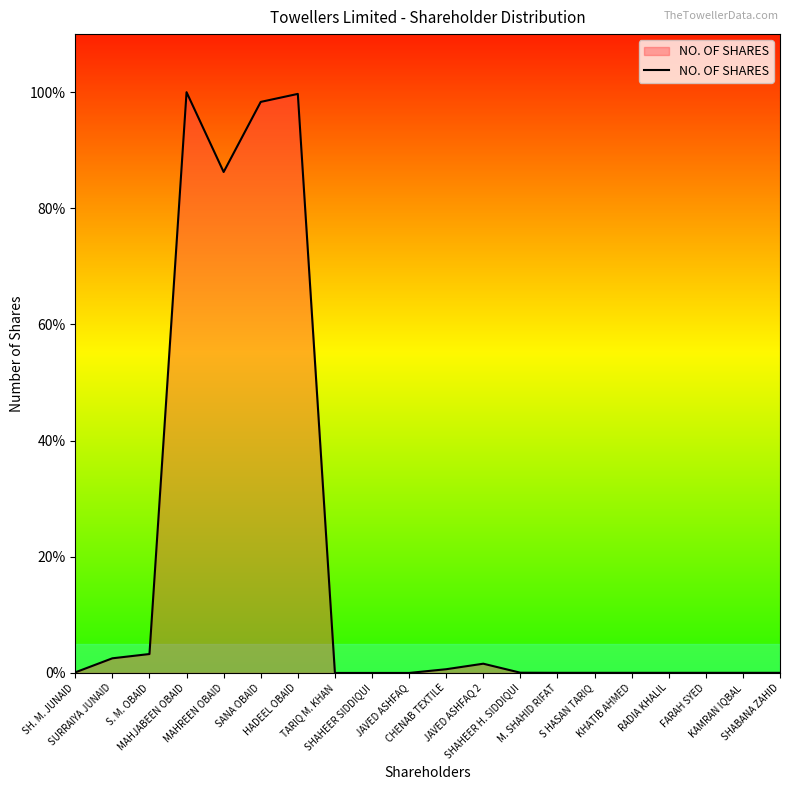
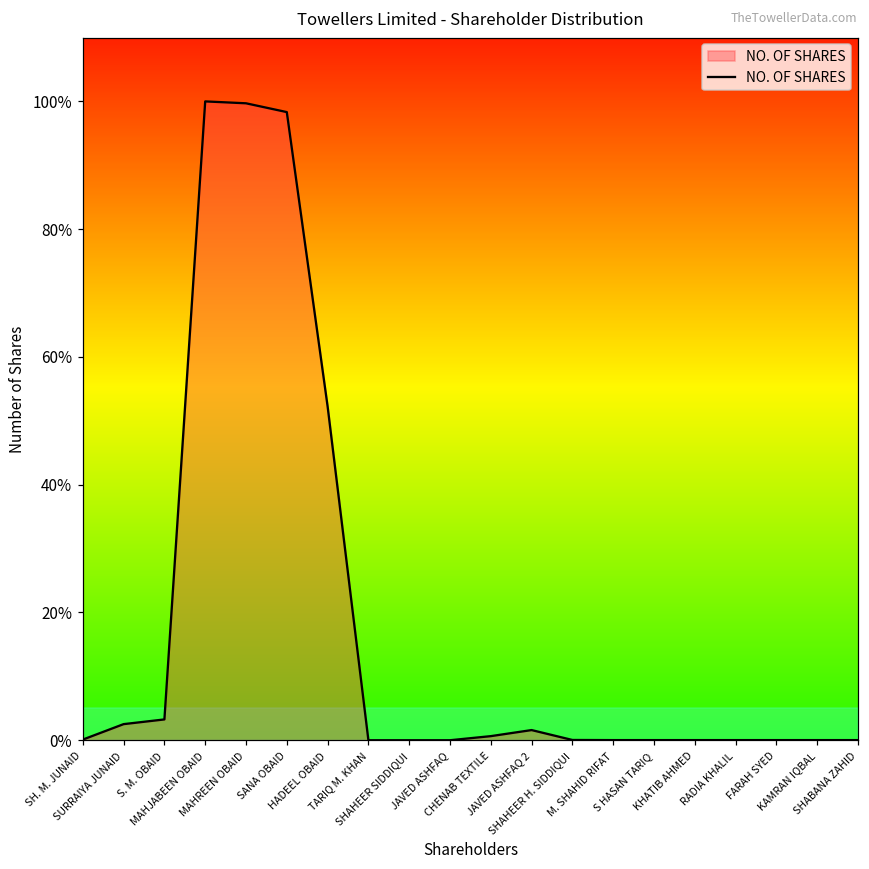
  {
    "MAHJABEEN OBAID": "100%",
-   "MAHREEN OBAID": "86%",
+   "MAHREEN OBAID": "100%",
    "SANA OBAID": "98%",
-   "HADEEL OBAID": "100%"
+   "HADEEL OBAID": "52%"
  }
